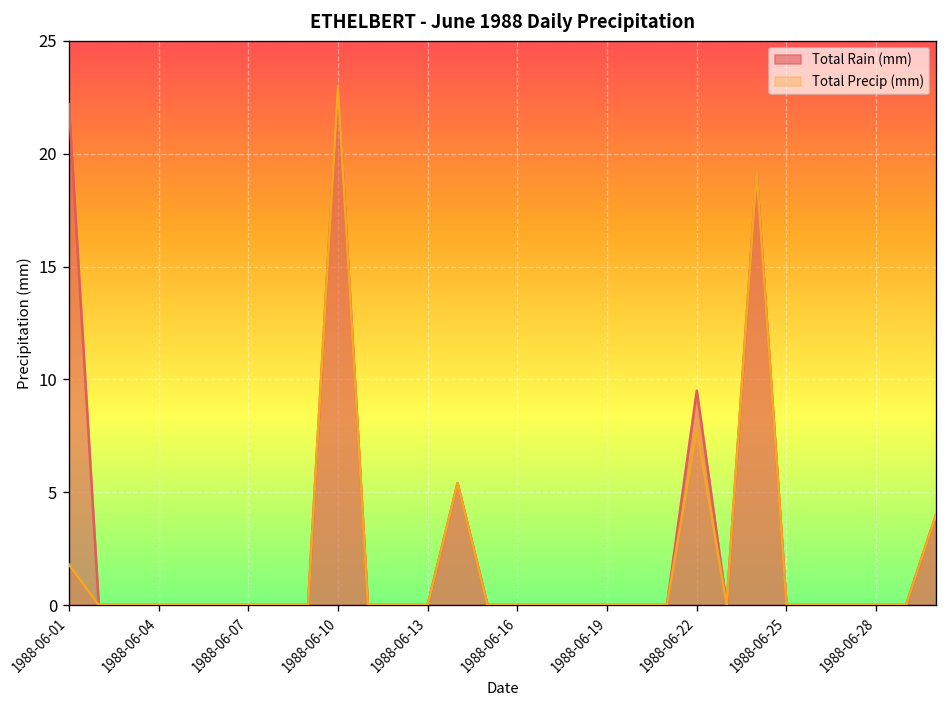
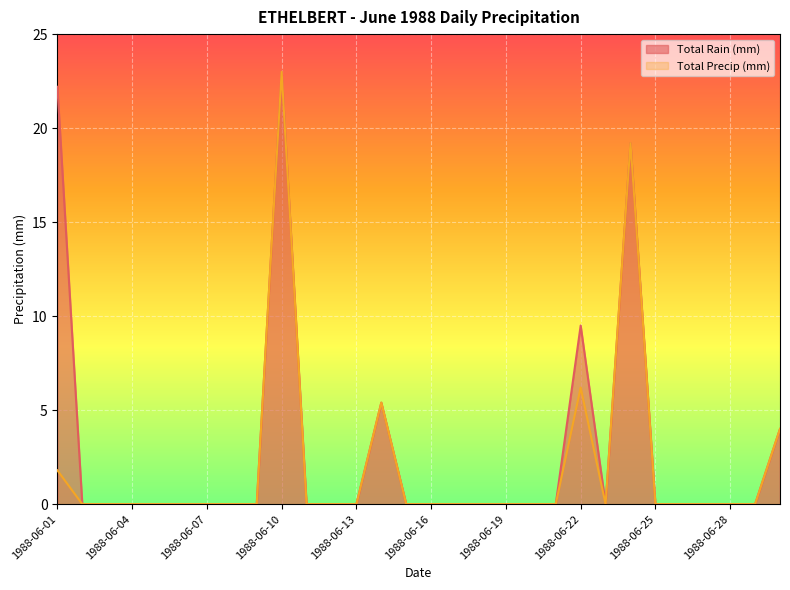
  {
    "Total Rain (mm)": {
      "1988-06-01": 22.2,
      "1988-06-22": 9.5
    },
    "Total Precip (mm)": {
      "1988-06-01": 1.8,
-     "1988-06-22": 7.8
+     "1988-06-22": 6.2
    }
  }
